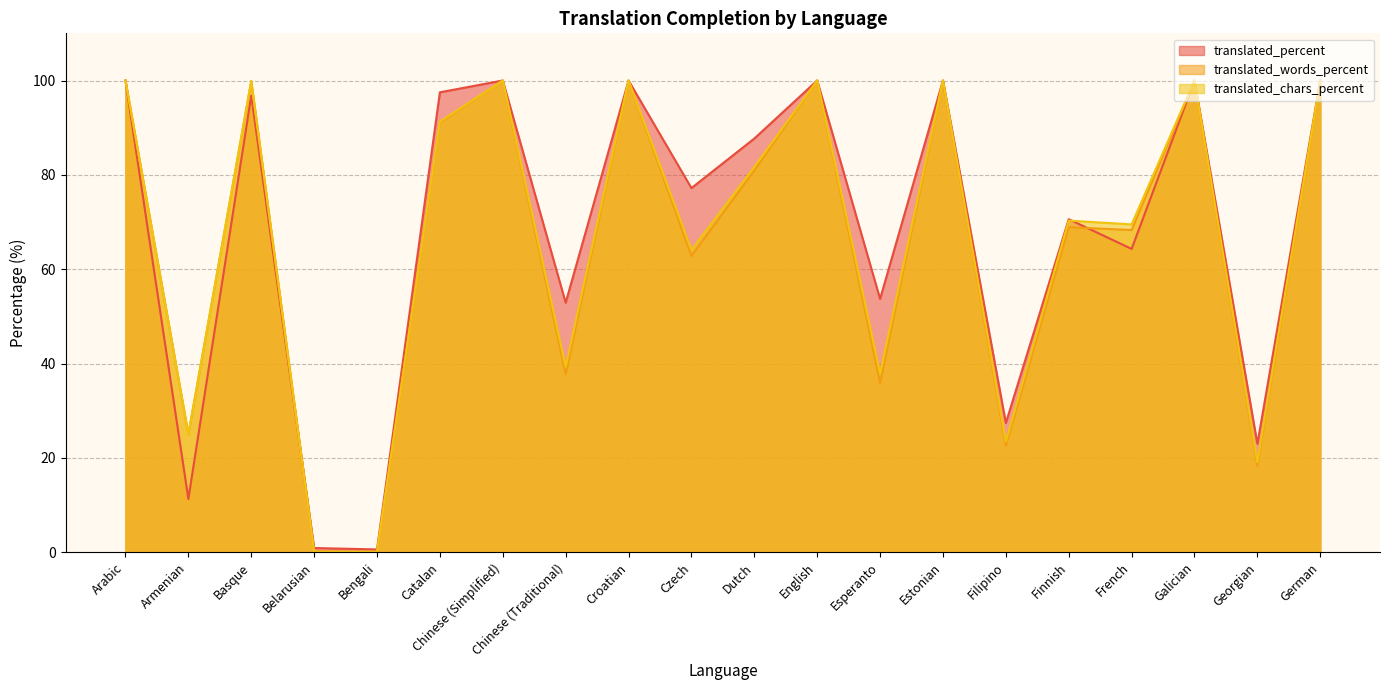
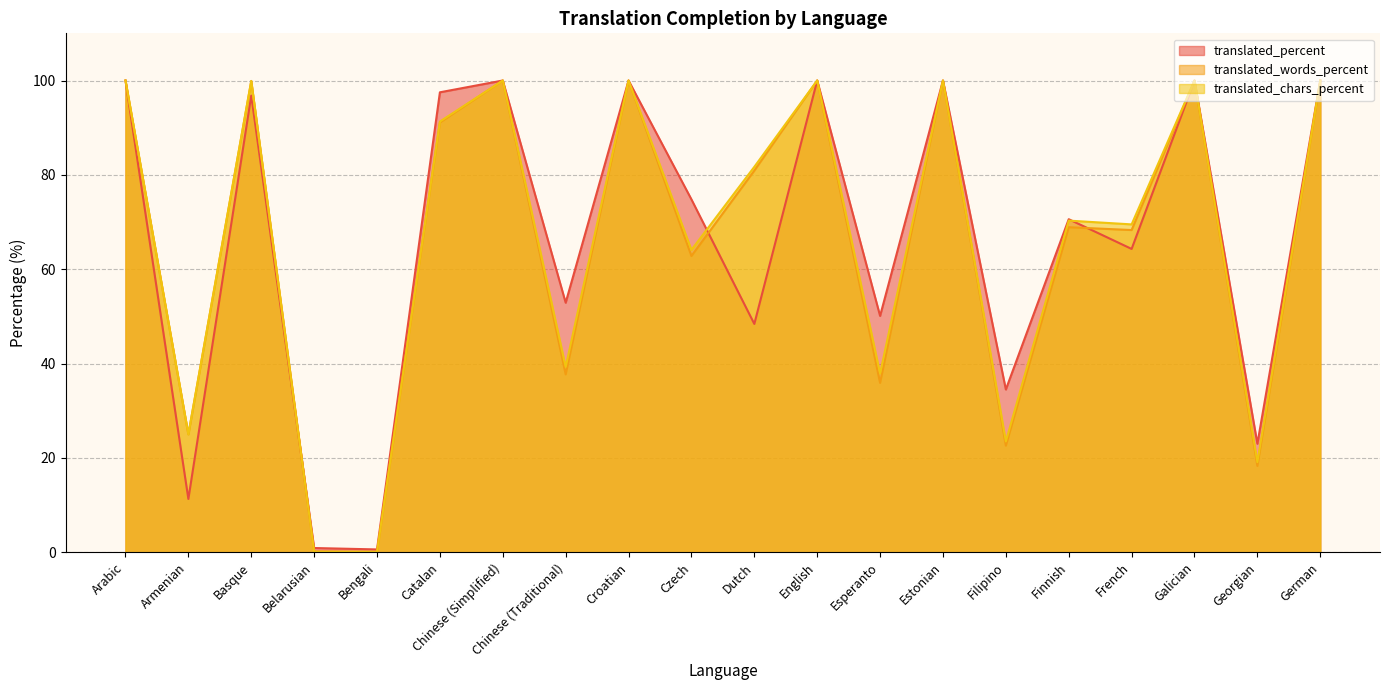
  {
    "translated_percent": {
      "Armenian": 11,
      "Basque": 97,
      "Belarusian": 1,
      "Catalan": 98,
      "Chinese (Traditional)": 53,
-     "Czech": 77,
-     "Dutch": 88,
-     "Esperanto": 54,
-     "Filipino": 27,
+     "Czech": 75,
+     "Dutch": 48,
+     "Esperanto": 50,
+     "Filipino": 35,
      "French": 64,
      "Georgian": 23
    }
  }
